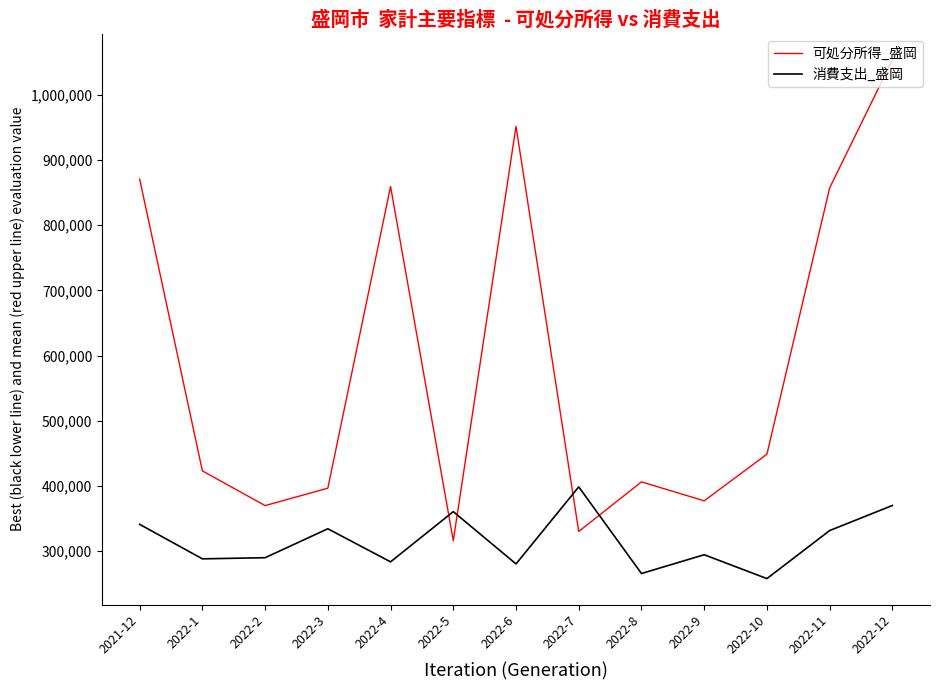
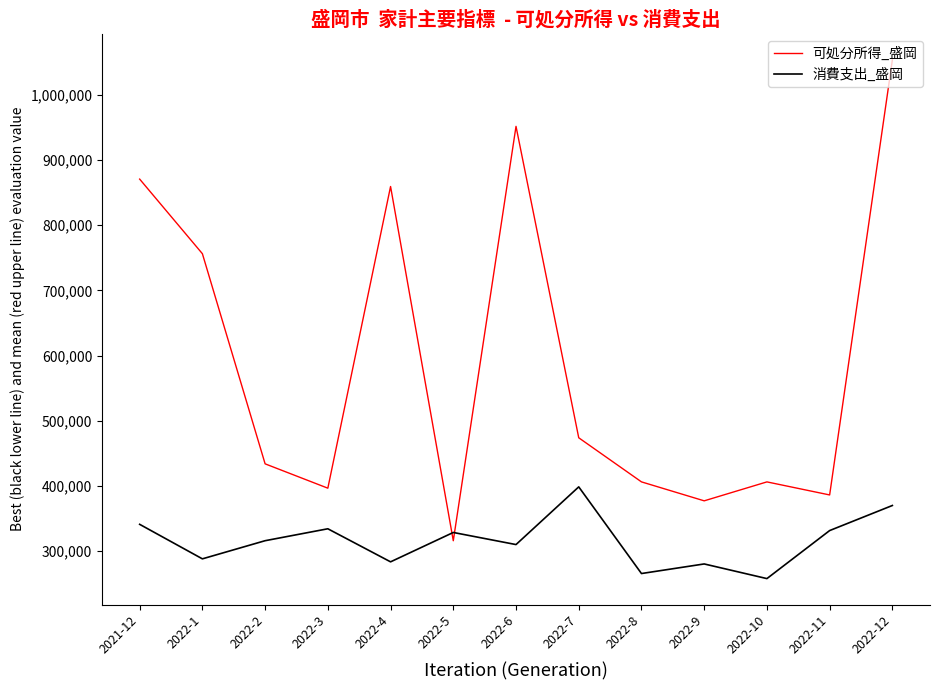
  {
    "可処分所得_盛岡": {
      "2021-12": "870,000",
-     "2022-1": "420,000",
-     "2022-2": "370,000",
+     "2022-1": "760,000",
+     "2022-2": "430,000",
      "2022-3": "400,000",
      "2022-4": "860,000",
      "2022-5": "320,000",
      "2022-6": "950,000",
-     "2022-7": "330,000",
+     "2022-7": "470,000",
      "2022-8": "410,000",
      "2022-9": "380,000",
-     "2022-10": "450,000",
-     "2022-11": "860,000"
+     "2022-10": "410,000",
+     "2022-11": "390,000"
    },
    "消費支出_盛岡": {
      "2021-12": "340,000",
      "2022-1": "290,000",
-     "2022-2": "290,000",
+     "2022-2": "320,000",
      "2022-3": "330,000",
      "2022-4": "280,000",
-     "2022-5": "360,000",
-     "2022-6": "280,000",
+     "2022-5": "330,000",
+     "2022-6": "310,000",
      "2022-7": "400,000",
      "2022-8": "270,000",
-     "2022-9": "290,000",
+     "2022-9": "280,000",
      "2022-10": "260,000",
      "2022-11": "330,000",
      "2022-12": "370,000"
    }
  }
